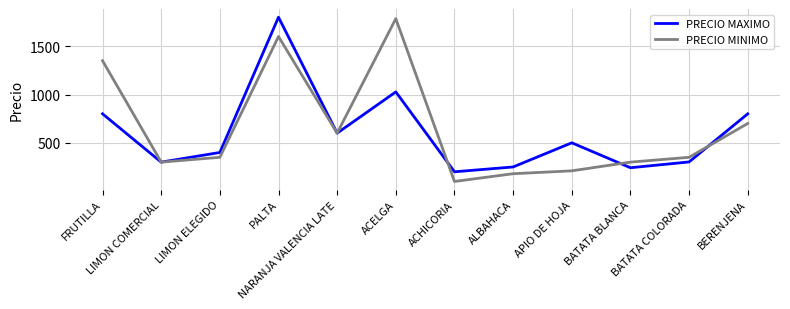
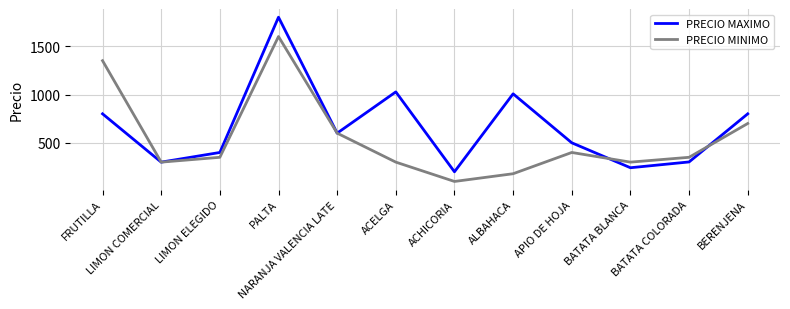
  {
    "PRECIO MAXIMO": {
      "FRUTILLA": 800,
      "LIMON ELEGIDO": 400,
      "PALTA": 1800,
      "ACELGA": 1000,
      "ACHICORIA": 200,
-     "ALBAHACA": 300,
+     "ALBAHACA": 1000,
      "APIO DE HOJA": 500,
      "BATATA BLANCA": 200,
      "BATATA COLORADA": 300,
      "BERENJENA": 800
    },
    "PRECIO MINIMO": {
      "FRUTILLA": 1400,
      "LIMON ELEGIDO": 400,
      "PALTA": 1600,
-     "ACELGA": 1800,
+     "ACELGA": 300,
      "ACHICORIA": 100,
      "ALBAHACA": 200,
-     "APIO DE HOJA": 200,
+     "APIO DE HOJA": 400,
      "BATATA BLANCA": 300,
      "BATATA COLORADA": 400,
      "BERENJENA": 700
    }
  }
